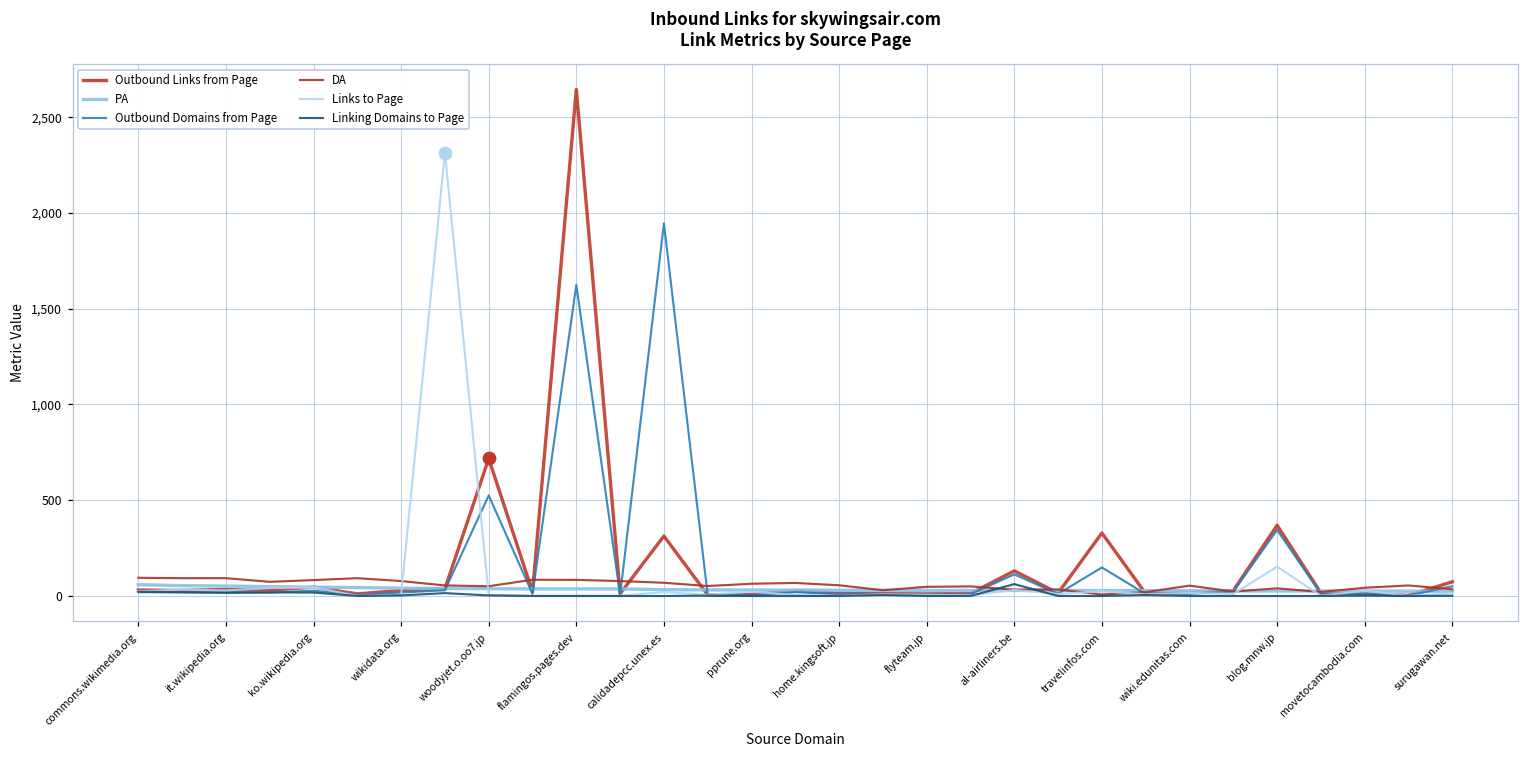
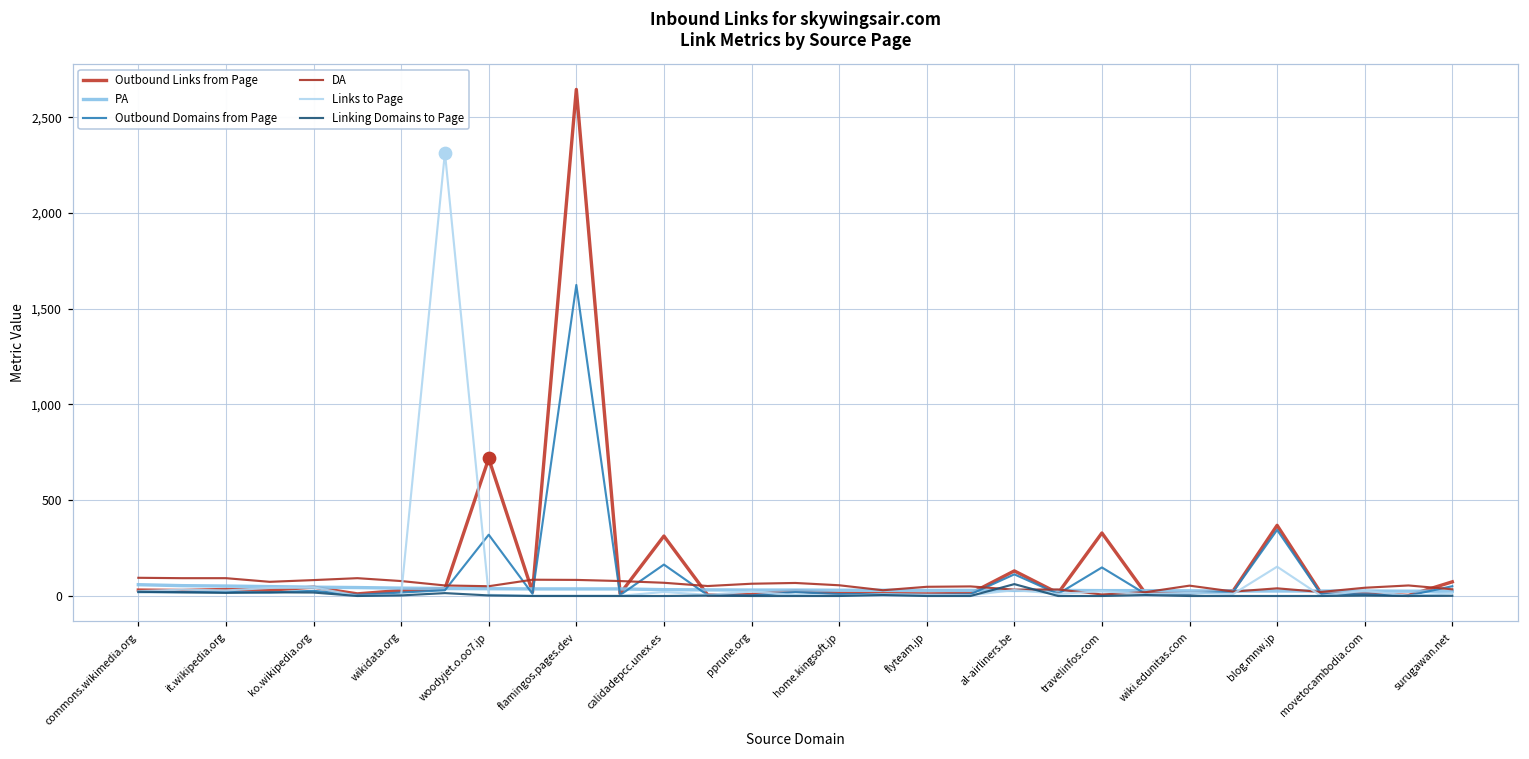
  {
    "Outbound Domains from Page": {
-     "woodyjet.o.oo7.jp": "530",
+     "woodyjet.o.oo7.jp": "320",
      "flamingos.pages.dev": "1,620",
-     "calidadepcc.unex.es": "1,950",
+     "calidadepcc.unex.es": "160",
      "al-airliners.be": "110",
      "travelinfos.com": "150",
      "blog.mnw.jp": "350",
      "surugawan.net": "50"
    },
    "Linking Domains to Page": {
      "calidadepcc.unex.es": "0",
      "al-airliners.be": "60",
      "blog.mnw.jp": "0"
    }
  }
